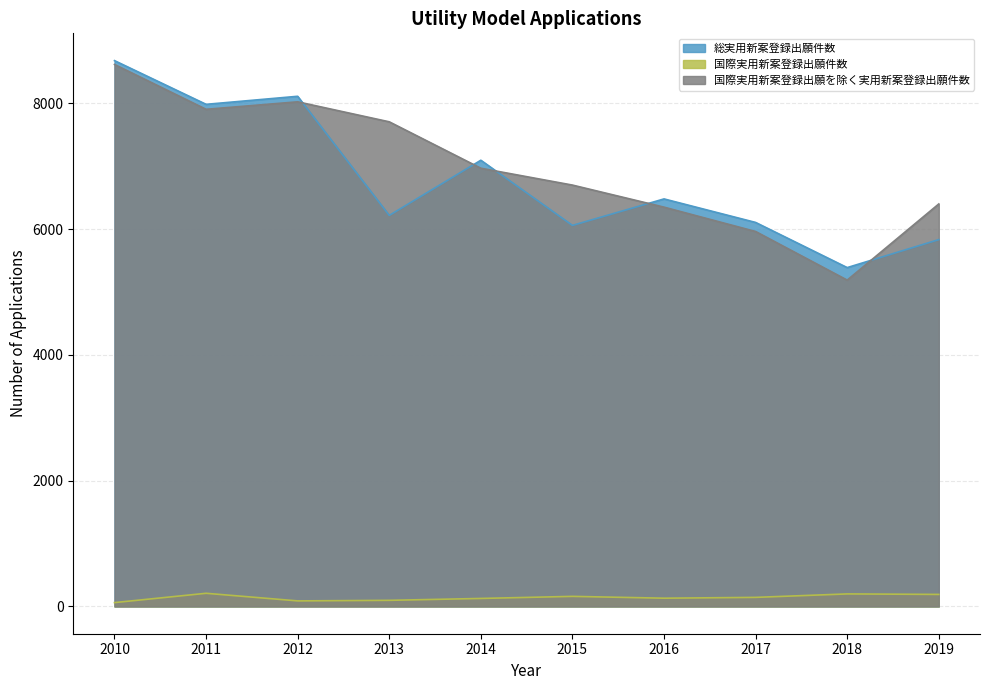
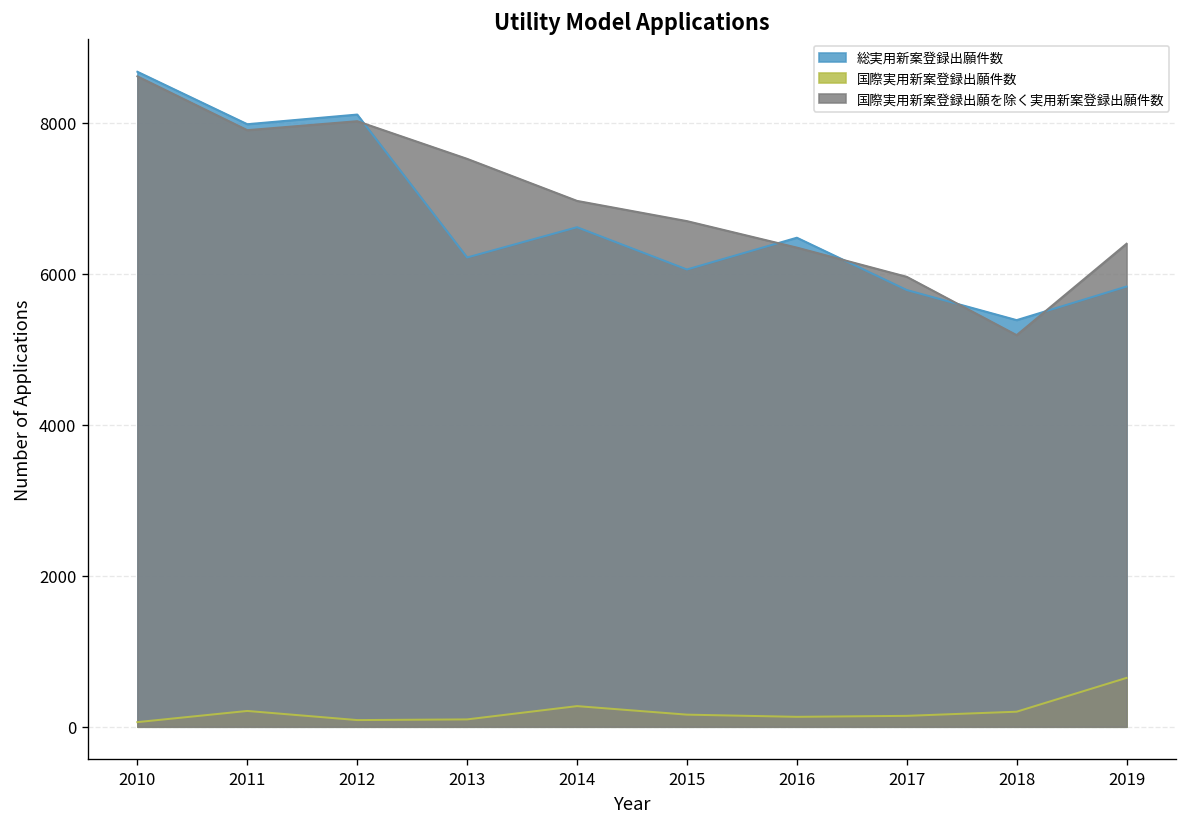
  {
    "総実用新案登録出願件数": {
      "2010": 8700,
      "2011": 8000,
      "2012": 8100,
      "2013": 6200,
-     "2014": 7100,
+     "2014": 6600,
      "2015": 6100,
      "2016": 6500,
-     "2017": 6100,
+     "2017": 5800,
      "2018": 5400,
      "2019": 5800
    },
    "国際実用新案登録出願件数": {
      "2010": 100,
      "2011": 200,
      "2012": 100,
      "2013": 100,
-     "2014": 100,
+     "2014": 300,
      "2015": 200,
      "2016": 100,
      "2017": 100,
      "2018": 200,
-     "2019": 200
+     "2019": 600
    },
    "国際実用新案登録出願を除く実用新案登録出願件数": {
      "2010": 8600,
      "2011": 7900,
      "2012": 8000,
-     "2013": 7700,
+     "2013": 7500,
      "2014": 7000,
      "2015": 6700,
      "2016": 6300,
      "2017": 6000,
      "2018": 5200,
      "2019": 6400
    }
  }
